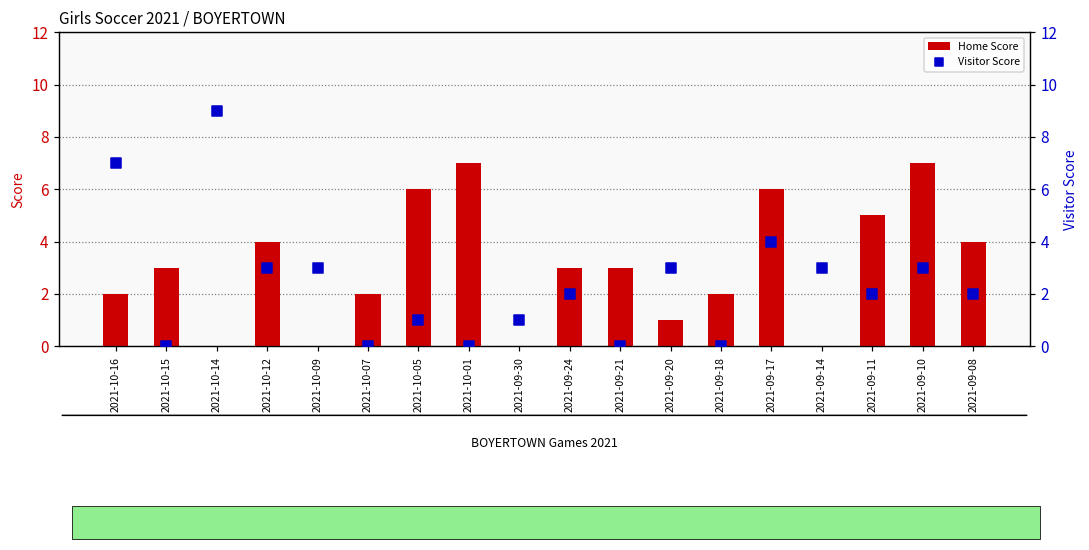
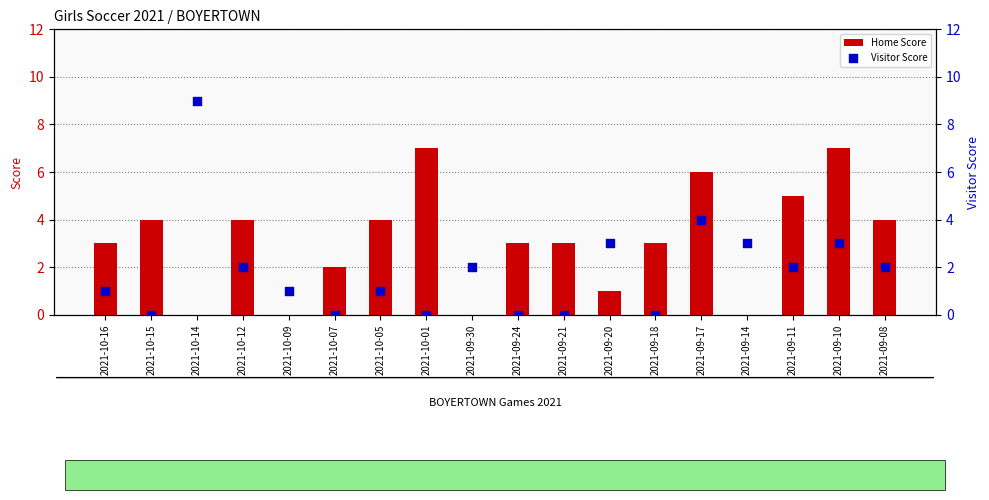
  {
    "Home Score": {
-     "2021-10-16": 2,
-     "2021-10-15": 3,
+     "2021-10-16": 3,
+     "2021-10-15": 4,
      "2021-10-14": 0,
      "2021-10-12": 4,
      "2021-10-09": 0,
      "2021-10-07": 2,
-     "2021-10-05": 6,
+     "2021-10-05": 4,
      "2021-10-01": 7,
      "2021-09-30": 0,
      "2021-09-24": 3,
      "2021-09-21": 3,
      "2021-09-20": 1,
-     "2021-09-18": 2,
+     "2021-09-18": 3,
      "2021-09-17": 6,
      "2021-09-14": 0,
      "2021-09-11": 5,
      "2021-09-10": 7,
      "2021-09-08": 4
    },
    "Visitor Score": {
-     "2021-10-16": 7,
-     "2021-10-12": 3,
-     "2021-10-09": 3,
-     "2021-09-30": 1,
-     "2021-09-24": 2
+     "2021-10-16": 1,
+     "2021-10-12": 2,
+     "2021-10-09": 1,
+     "2021-09-30": 2,
+     "2021-09-24": 0
    }
  }
